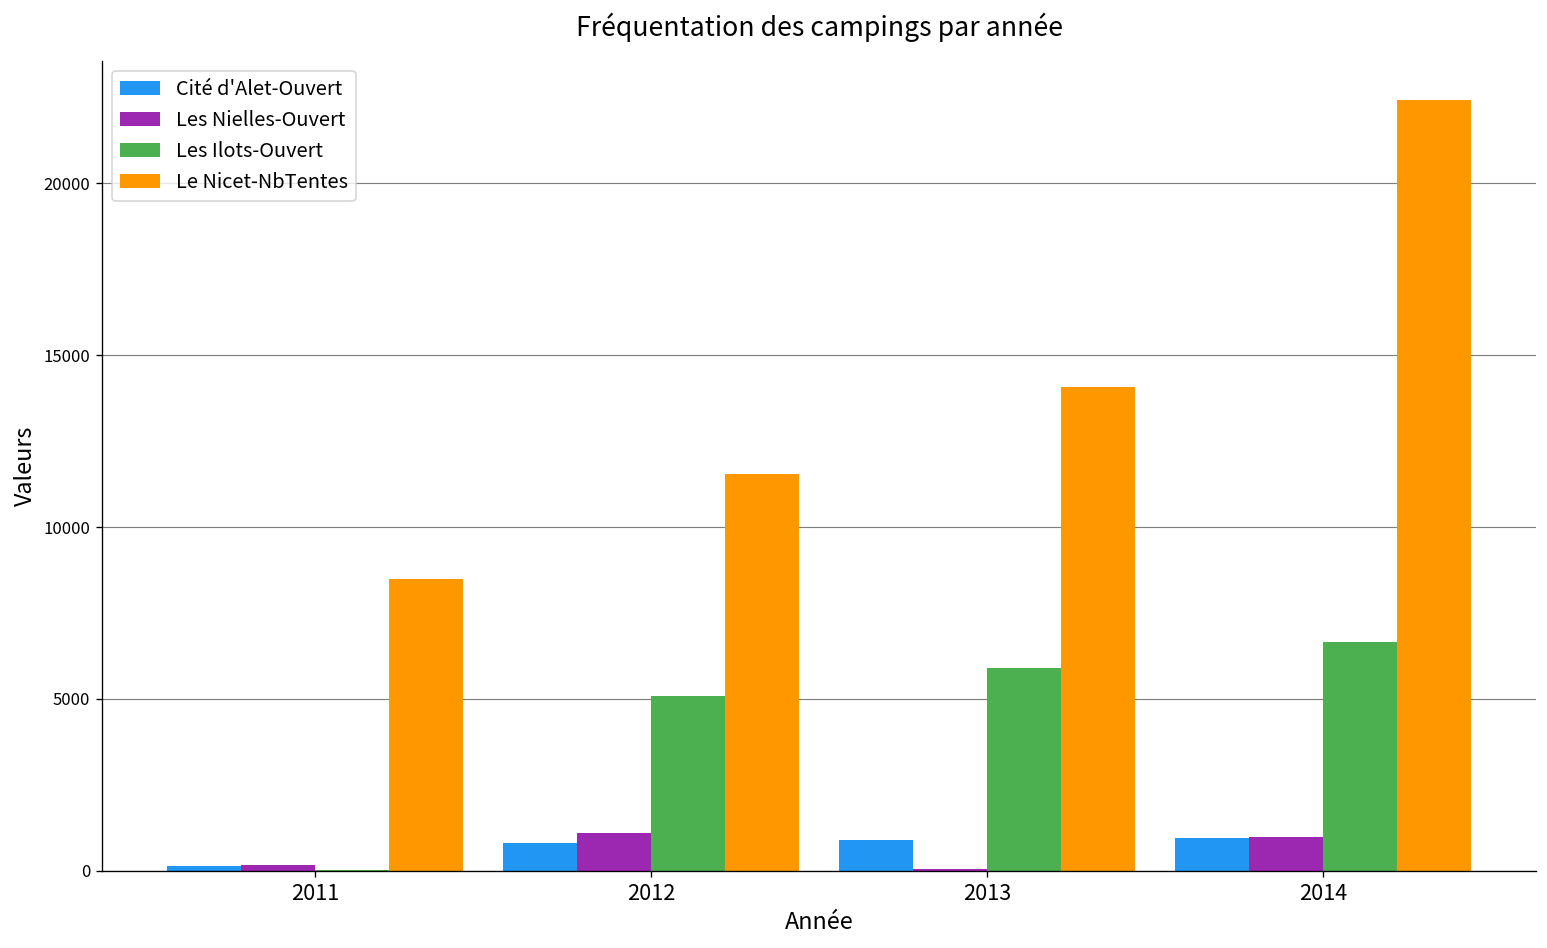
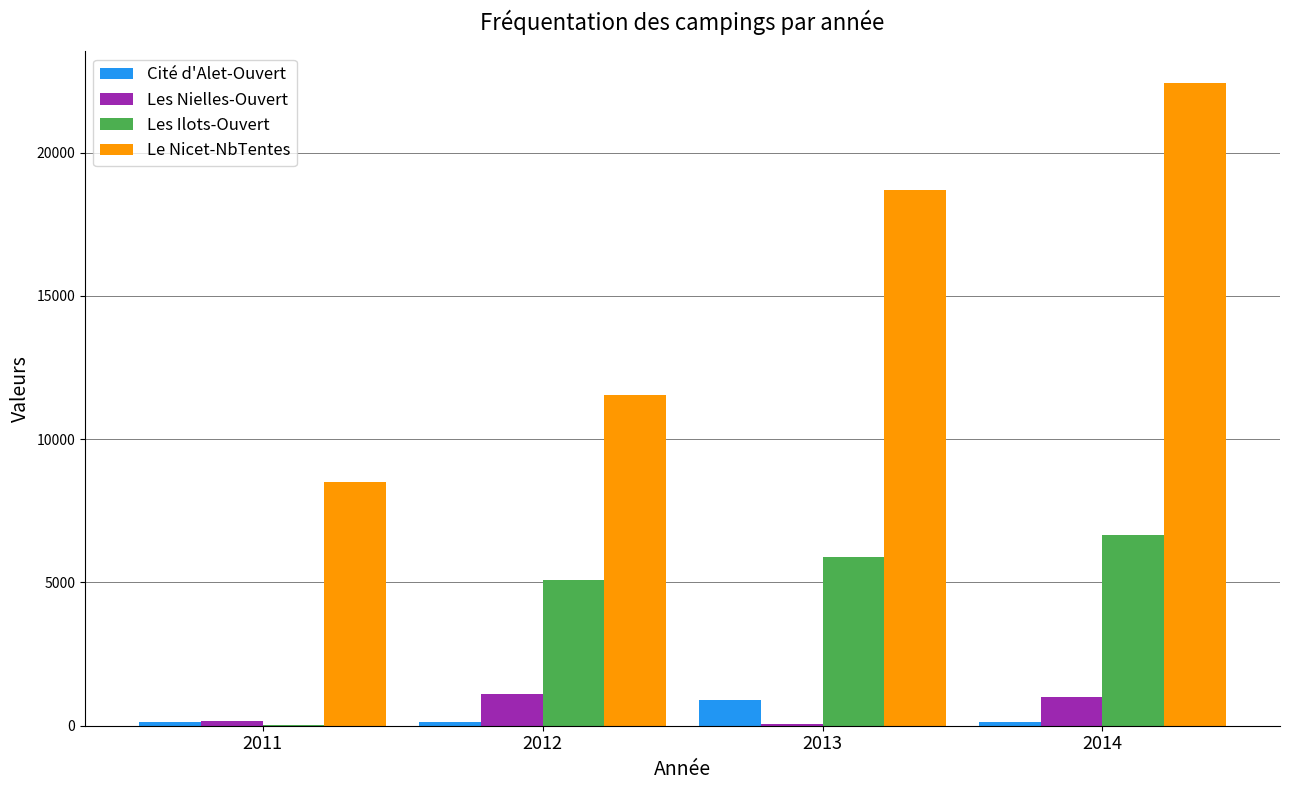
  {
    "Cité d'Alet-Ouvert": {
      "2011": 100,
-     "2012": 800,
+     "2012": 100,
      "2013": 900,
-     "2014": 900
+     "2014": 100
    },
    "Les Nielles-Ouvert": {
      "2011": 200,
      "2012": 1100,
      "2014": 1000
    },
    "Les Ilots-Ouvert": {
      "2012": 5100,
      "2013": 5900,
      "2014": 6700
    },
    "Le Nicet-NbTentes": {
      "2011": 8500,
      "2012": 11600,
-     "2013": 14100,
+     "2013": 18700,
      "2014": 22400
    }
  }
